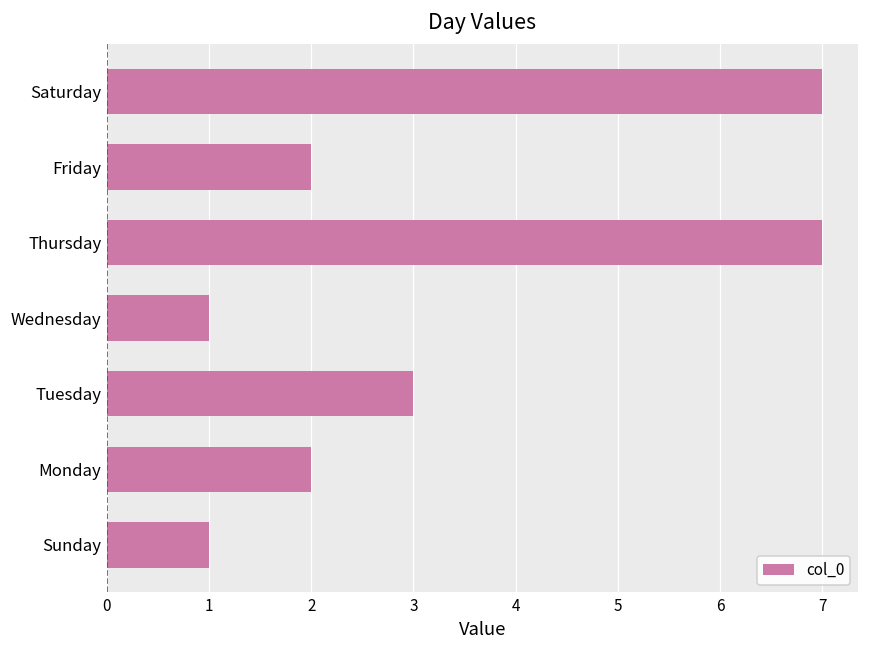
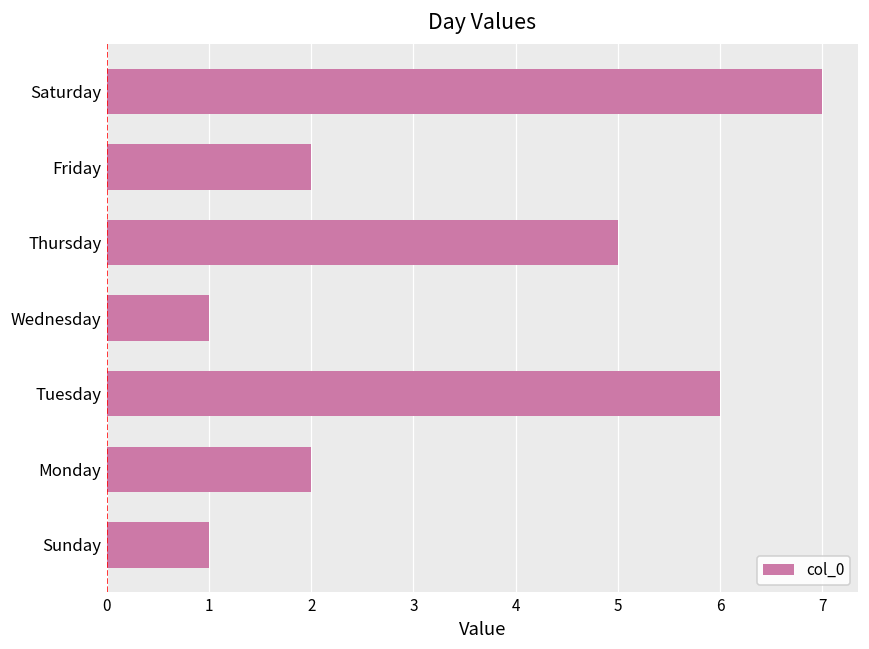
  {
    "Saturday": 7,
    "Friday": 2,
-   "Thursday": 7,
+   "Thursday": 5,
    "Wednesday": 1,
-   "Tuesday": 3,
+   "Tuesday": 6,
    "Monday": 2,
    "Sunday": 1
  }
